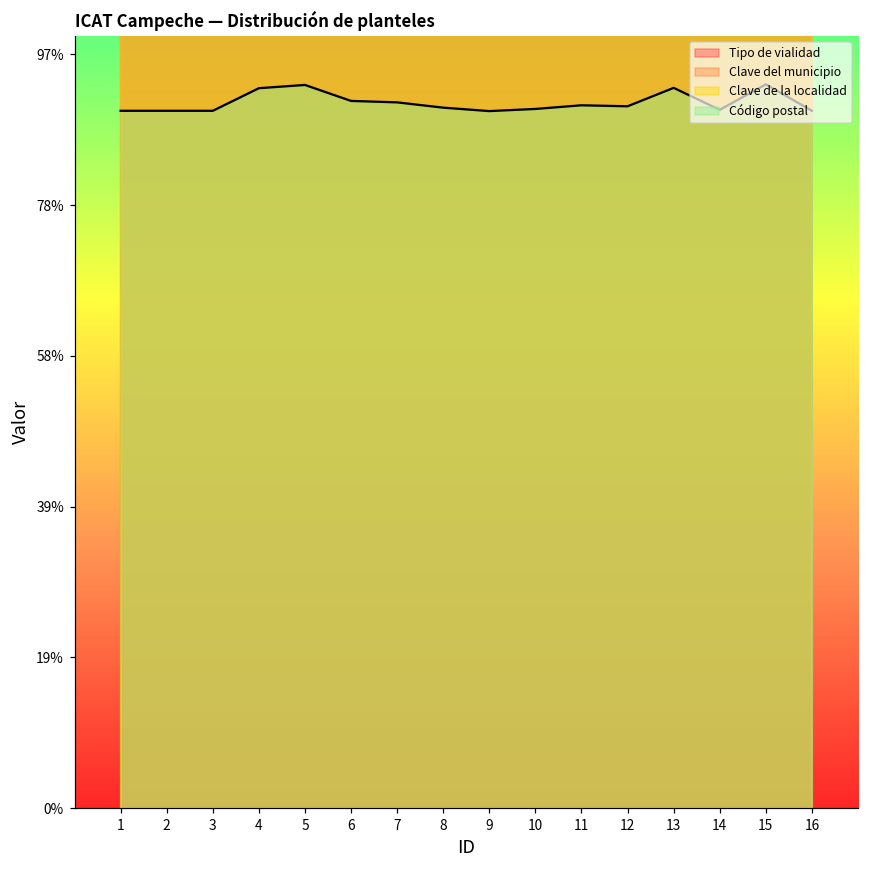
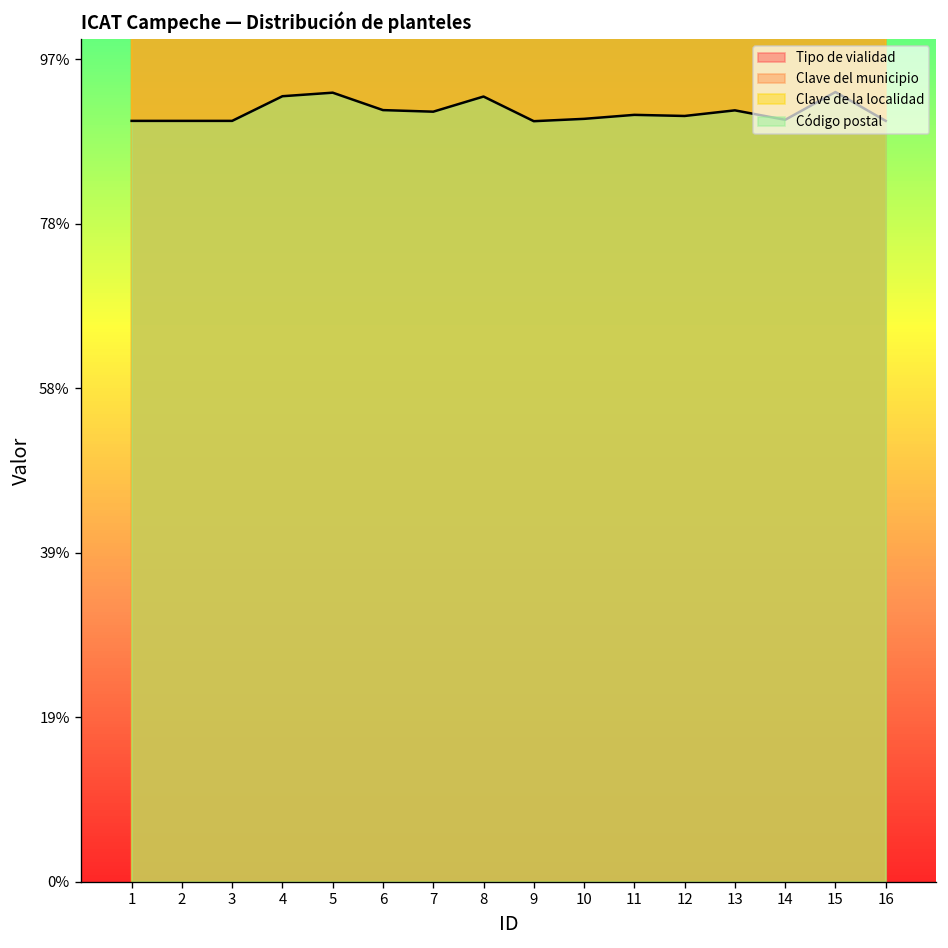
  {
    "Código postal": {
      "1": "90%",
      "2": "90%",
      "3": "90%",
      "4": "93%",
      "5": "93%",
      "6": "91%",
      "7": "91%",
-     "8": "90%",
+     "8": "93%",
      "9": "90%",
      "10": "90%",
      "11": "90%",
      "12": "90%",
-     "13": "93%"
+     "13": "91%"
    }
  }
